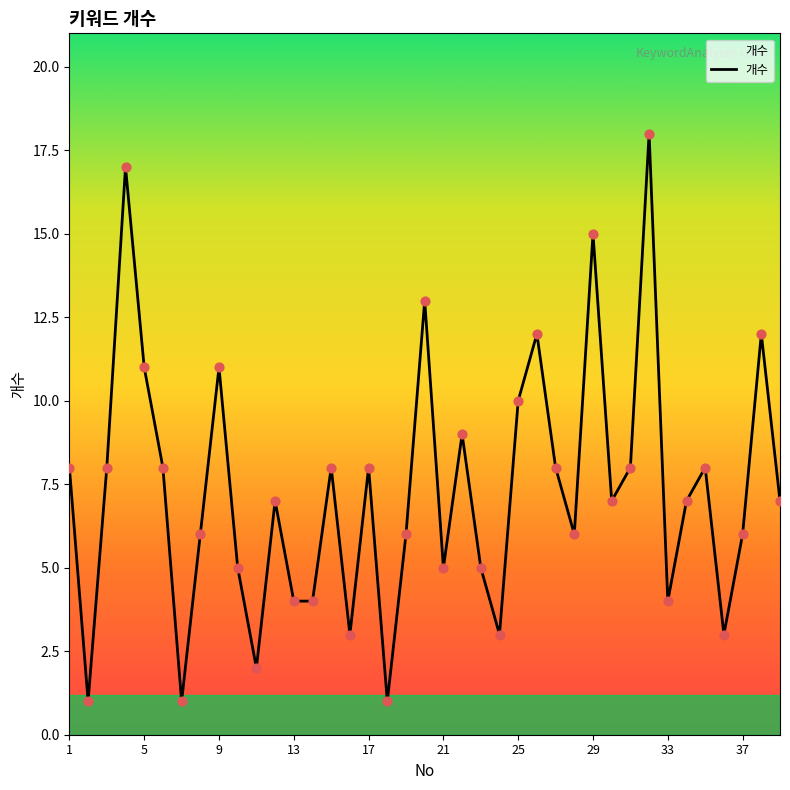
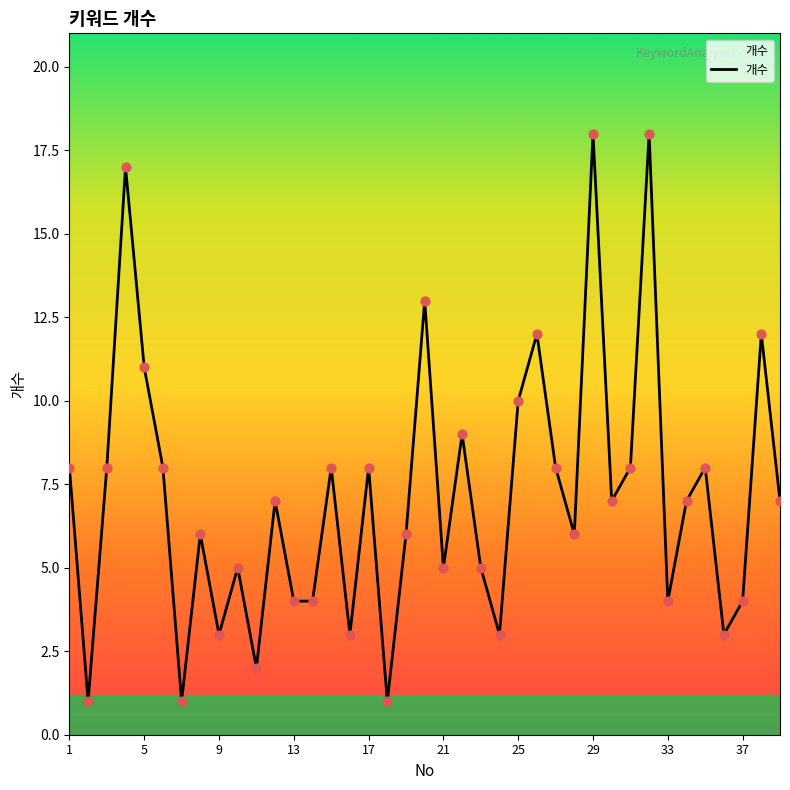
  {
    "1": 8,
    "5": 11,
-   "9": 11,
+   "9": 3,
    "13": 4,
    "17": 8,
    "21": 5,
    "25": 10,
-   "29": 15,
+   "29": 18,
    "33": 4,
-   "37": 6
+   "37": 4
  }
